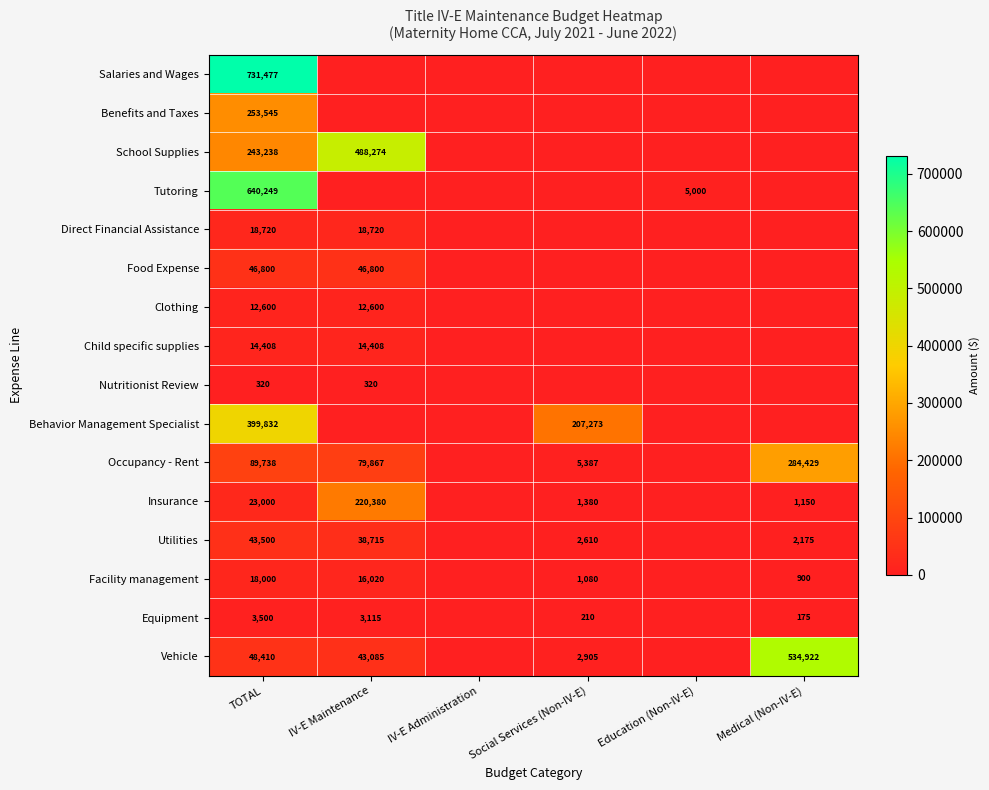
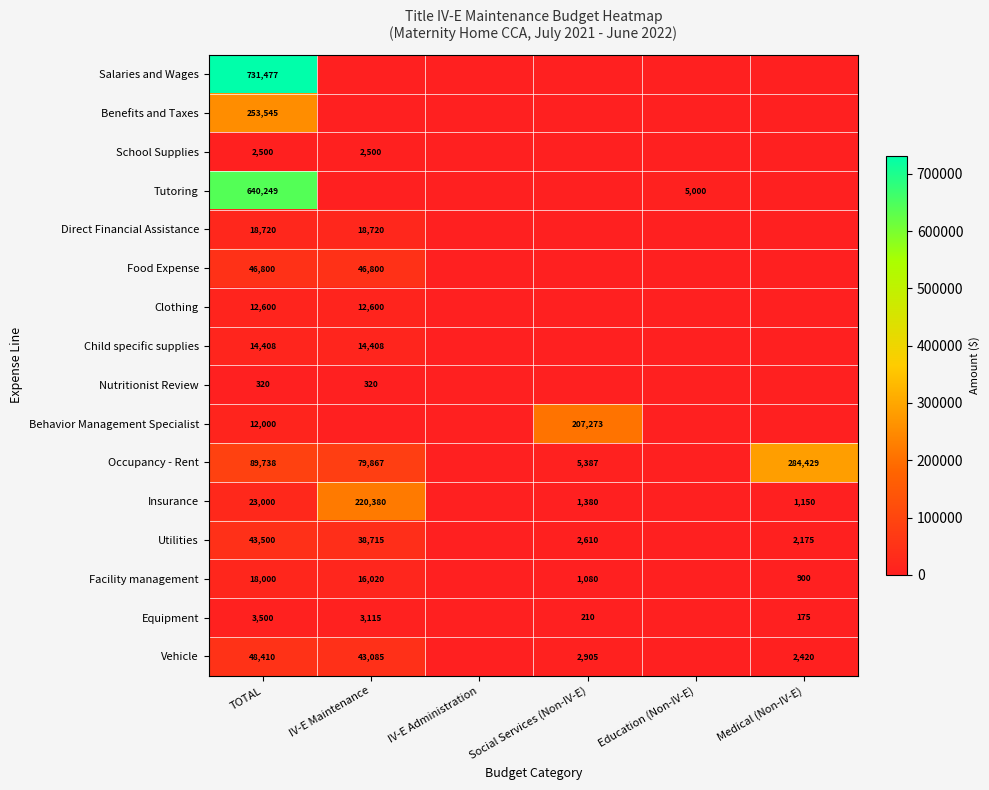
  {
    "Salaries and Wages": {
      "TOTAL": "731,477"
    },
    "Benefits and Taxes": {
      "TOTAL": "253,545"
    },
    "School Supplies": {
-     "TOTAL": "243,238",
-     "IV-E Maintenance": "488,274"
+     "TOTAL": "2,500",
+     "IV-E Maintenance": "2,500"
    },
    "Tutoring": {
      "TOTAL": "640,249",
      "Education (Non-IV-E)": "5,000"
    },
    "Direct Financial Assistance": {
      "TOTAL": "18,720",
      "IV-E Maintenance": "18,720"
    },
    "Food Expense": {
      "TOTAL": "46,800",
      "IV-E Maintenance": "46,800"
    },
    "Clothing": {
      "TOTAL": "12,600",
      "IV-E Maintenance": "12,600"
    },
    "Child specific supplies": {
      "TOTAL": "14,408",
      "IV-E Maintenance": "14,408"
    },
    "Nutritionist Review": {
      "TOTAL": "320",
      "IV-E Maintenance": "320"
    },
    "Behavior Management Specialist": {
-     "TOTAL": "399,832",
+     "TOTAL": "12,000",
      "Social Services (Non-IV-E)": "207,273"
    },
    "Occupancy - Rent": {
      "TOTAL": "89,738",
      "IV-E Maintenance": "79,867",
      "Social Services (Non-IV-E)": "5,387",
      "Medical (Non-IV-E)": "284,429"
    },
    "Insurance": {
      "TOTAL": "23,000",
      "IV-E Maintenance": "220,380",
      "Social Services (Non-IV-E)": "1,380",
      "Medical (Non-IV-E)": "1,150"
    },
    "Utilities": {
      "TOTAL": "43,500",
      "IV-E Maintenance": "38,715",
      "Social Services (Non-IV-E)": "2,610",
      "Medical (Non-IV-E)": "2,175"
    },
    "Facility management": {
      "TOTAL": "18,000",
      "IV-E Maintenance": "16,020",
      "Social Services (Non-IV-E)": "1,080",
      "Medical (Non-IV-E)": "900"
    },
    "Equipment": {
      "TOTAL": "3,500",
      "IV-E Maintenance": "3,115",
      "Social Services (Non-IV-E)": "210",
      "Medical (Non-IV-E)": "175"
    },
    "Vehicle": {
      "TOTAL": "48,410",
      "IV-E Maintenance": "43,085",
      "Social Services (Non-IV-E)": "2,905",
-     "Medical (Non-IV-E)": "534,922"
+     "Medical (Non-IV-E)": "2,420"
    }
  }
